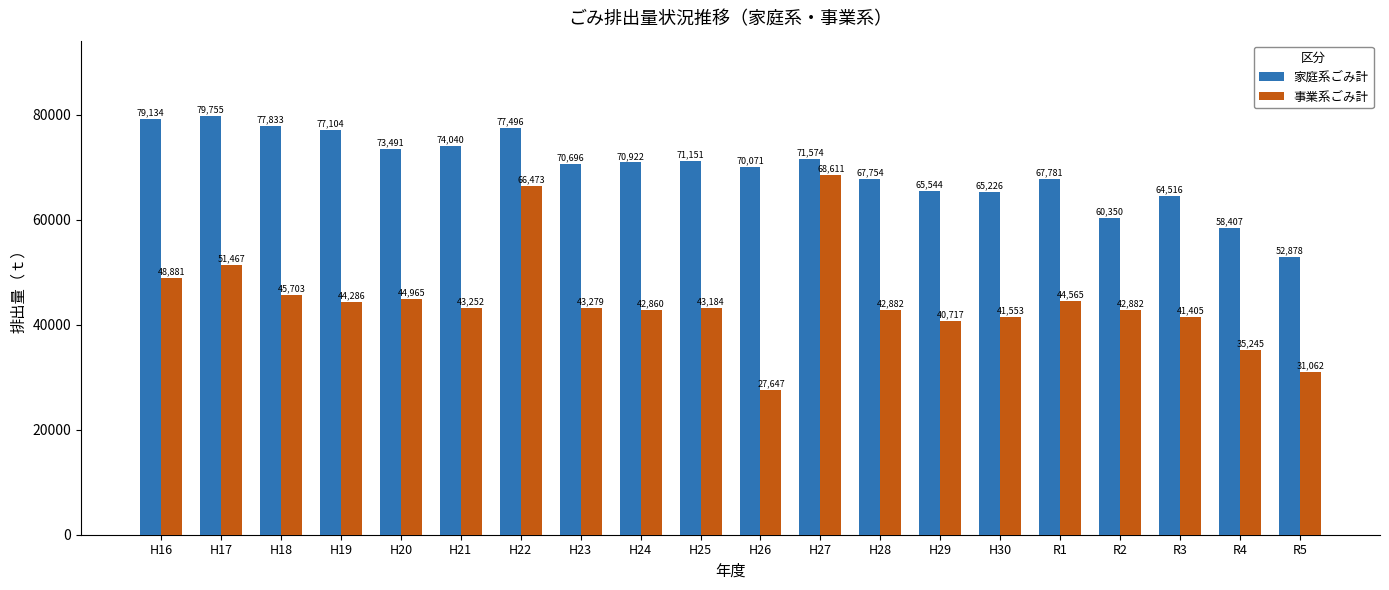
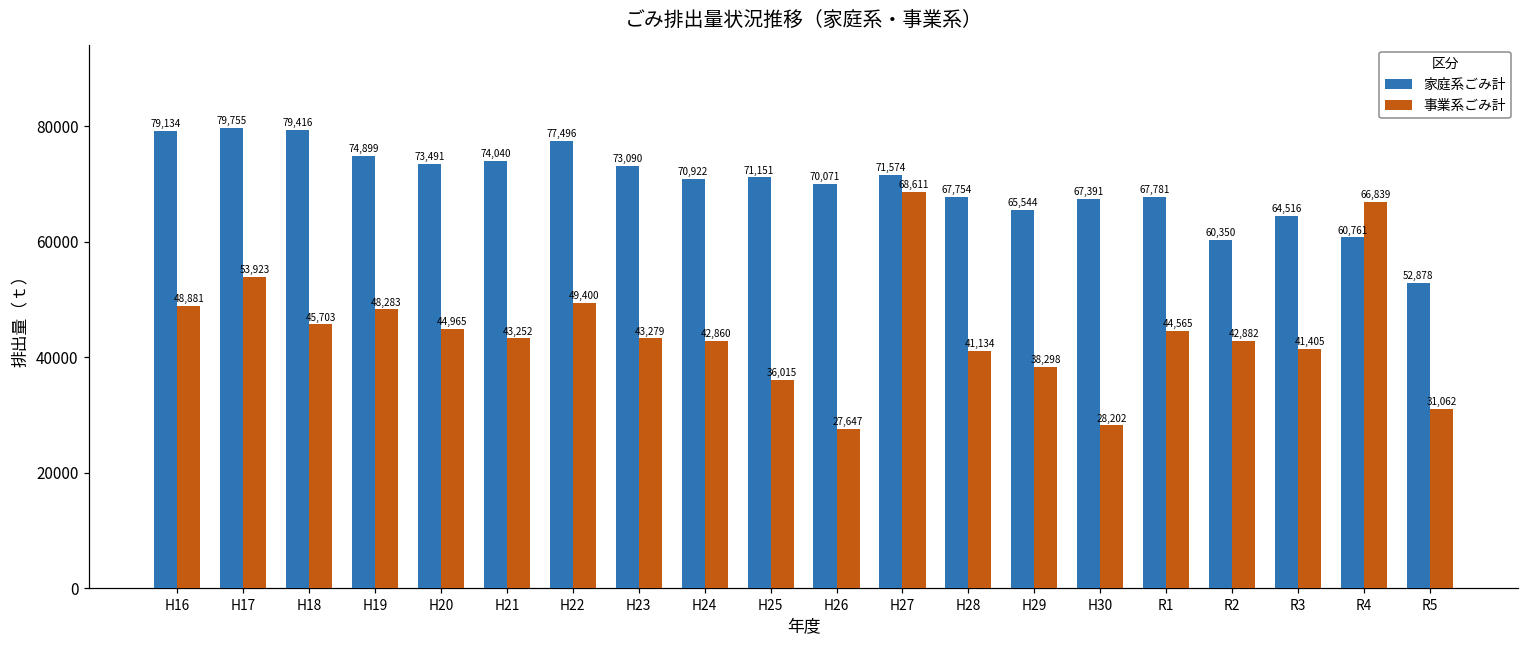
  {
    "家庭系ごみ計": {
      "H16": "79,134",
      "H17": "79,755",
-     "H18": "77,833",
-     "H19": "77,104",
+     "H18": "79,416",
+     "H19": "74,899",
      "H20": "73,491",
      "H21": "74,040",
      "H22": "77,496",
-     "H23": "70,696",
+     "H23": "73,090",
      "H24": "70,922",
      "H25": "71,151",
      "H26": "70,071",
      "H27": "71,574",
      "H28": "67,754",
      "H29": "65,544",
-     "H30": "65,226",
+     "H30": "67,391",
      "R1": "67,781",
      "R2": "60,350",
      "R3": "64,516",
-     "R4": "58,407",
+     "R4": "60,761",
      "R5": "52,878"
    },
    "事業系ごみ計": {
      "H16": "48,881",
-     "H17": "51,467",
+     "H17": "53,923",
      "H18": "45,703",
-     "H19": "44,286",
+     "H19": "48,283",
      "H20": "44,965",
      "H21": "43,252",
-     "H22": "66,473",
+     "H22": "49,400",
      "H23": "43,279",
      "H24": "42,860",
-     "H25": "43,184",
+     "H25": "36,015",
      "H26": "27,647",
      "H27": "68,611",
-     "H28": "42,882",
-     "H29": "40,717",
-     "H30": "41,553",
+     "H28": "41,134",
+     "H29": "38,298",
+     "H30": "28,202",
      "R1": "44,565",
      "R2": "42,882",
      "R3": "41,405",
-     "R4": "35,245",
+     "R4": "66,839",
      "R5": "31,062"
    }
  }
